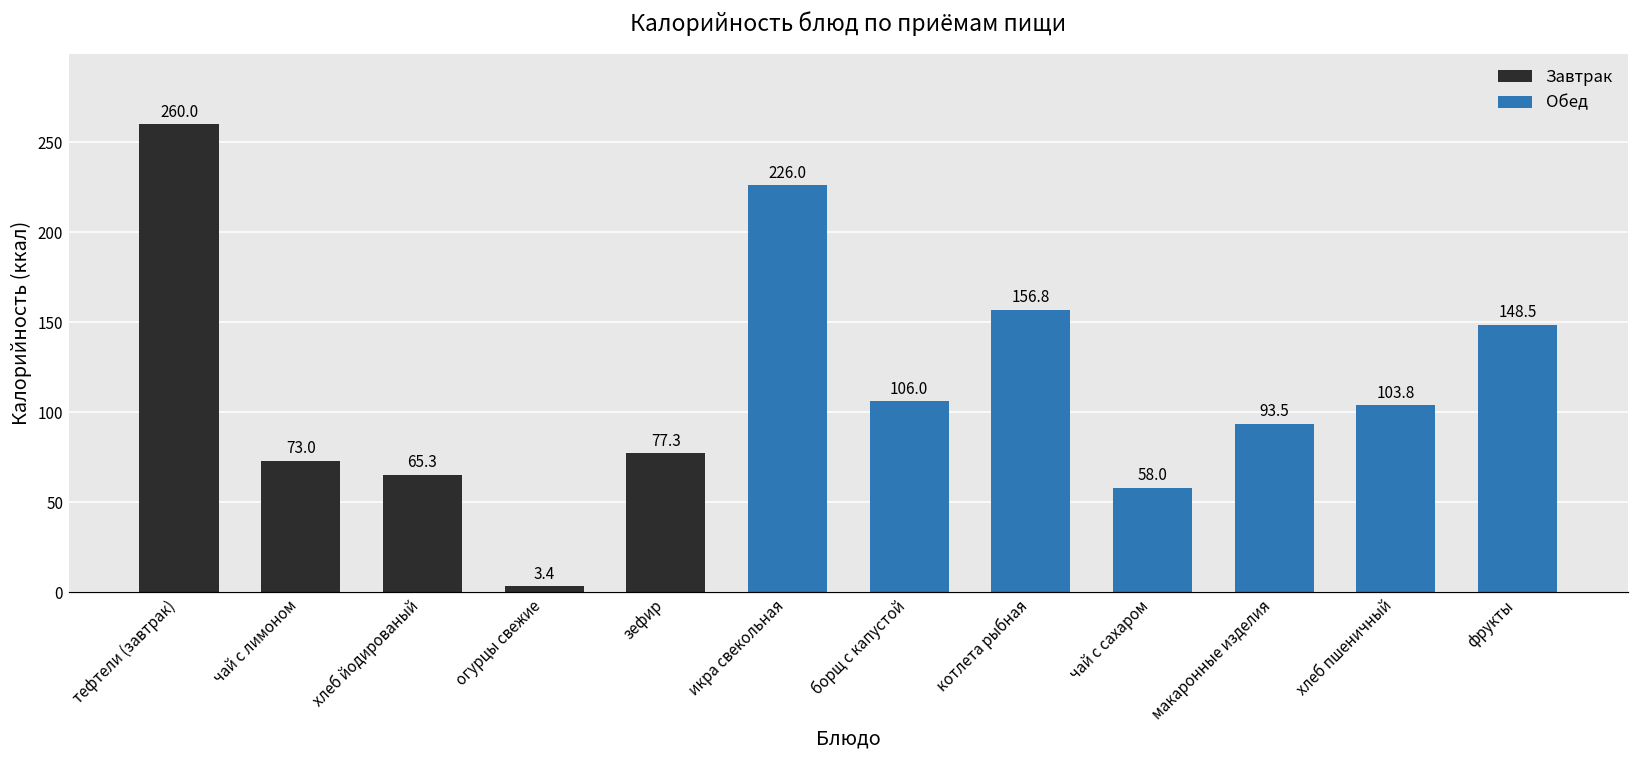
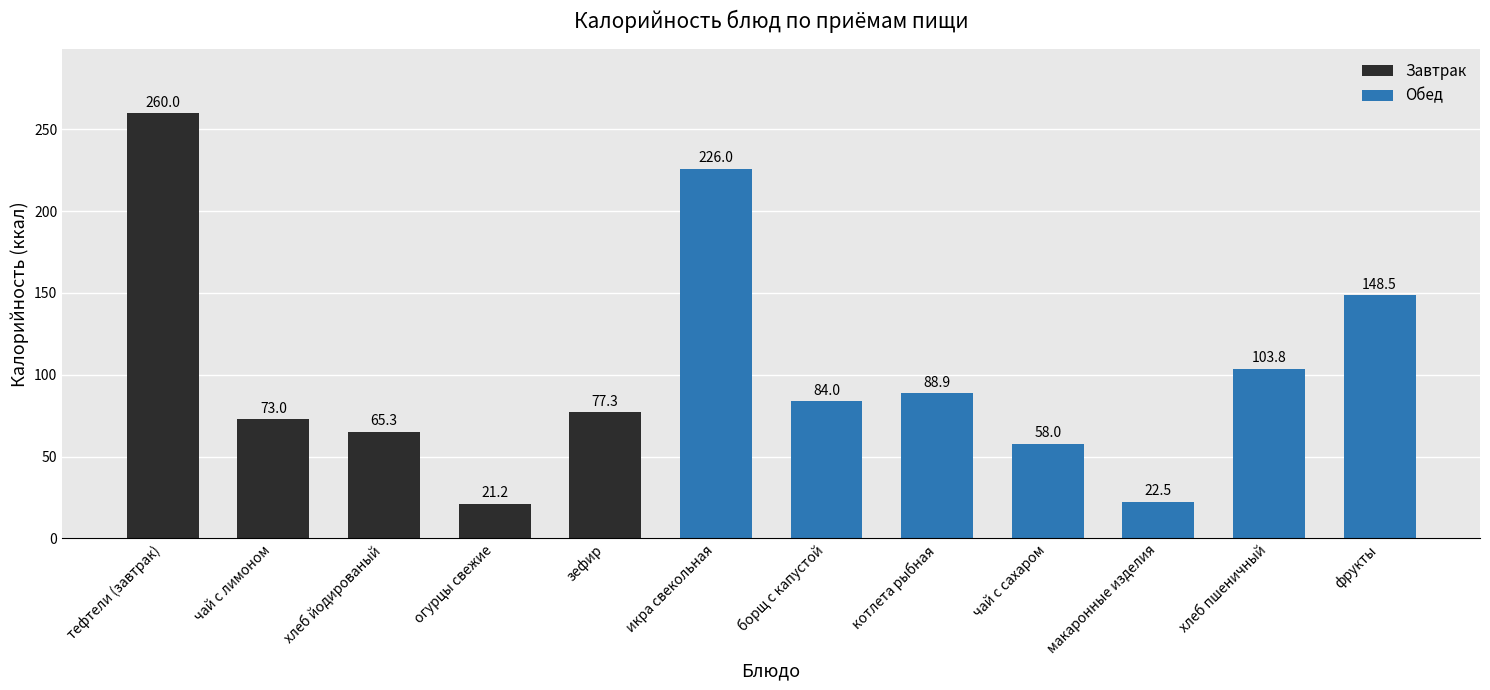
  {
    "тефтели (завтрак)": 260.0,
    "чай с лимоном": 73.0,
    "хлеб йодированый": 65.3,
-   "огурцы свежие": 3.4,
+   "огурцы свежие": 21.2,
    "зефир": 77.3,
    "икра свекольная": 226.0,
-   "борщ с капустой": 106.0,
-   "котлета рыбная": 156.8,
+   "борщ с капустой": 84.0,
+   "котлета рыбная": 88.9,
    "чай с сахаром": 58.0,
-   "макаронные изделия": 93.5,
+   "макаронные изделия": 22.5,
    "хлеб пшеничный": 103.8,
    "фрукты": 148.5
  }
